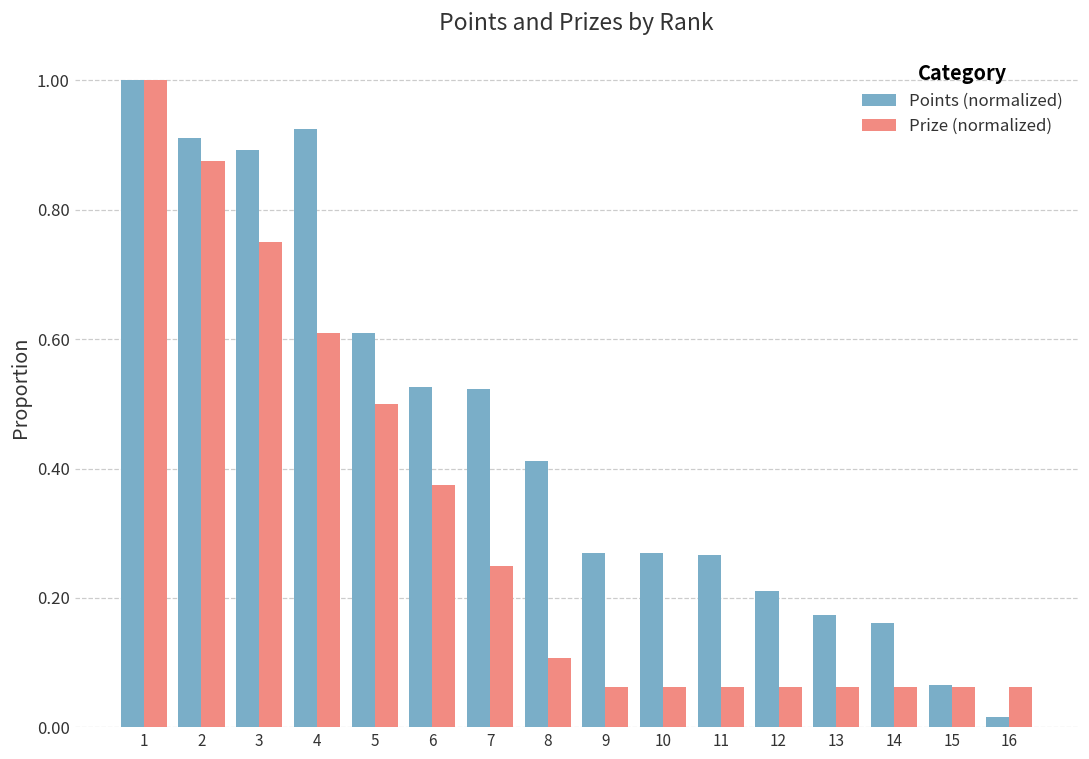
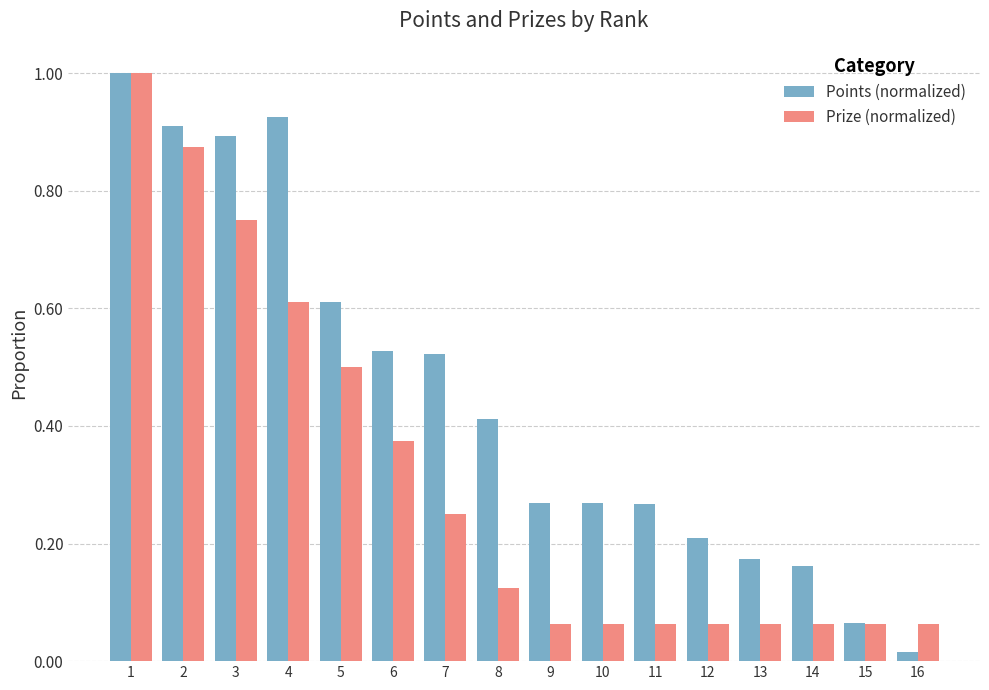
  {
    "Points (normalized)": {
      "1": 1.00,
      "2": 0.91,
      "3": 0.89,
      "4": 0.93,
      "5": 0.61,
      "6": 0.53,
      "7": 0.52,
      "8": 0.41,
      "9": 0.27,
      "10": 0.27,
      "11": 0.27,
      "12": 0.21,
      "13": 0.17,
      "14": 0.16,
      "15": 0.06,
      "16": 0.02
    },
    "Prize (normalized)": {
      "1": 1.00,
      "2": 0.88,
      "3": 0.75,
      "4": 0.61,
      "5": 0.50,
      "6": 0.38,
      "7": 0.25,
-     "8": 0.11,
+     "8": 0.13,
      "9": 0.06,
      "10": 0.06,
      "11": 0.06,
      "12": 0.06,
      "13": 0.06,
      "14": 0.06,
      "15": 0.06,
      "16": 0.06
    }
  }
